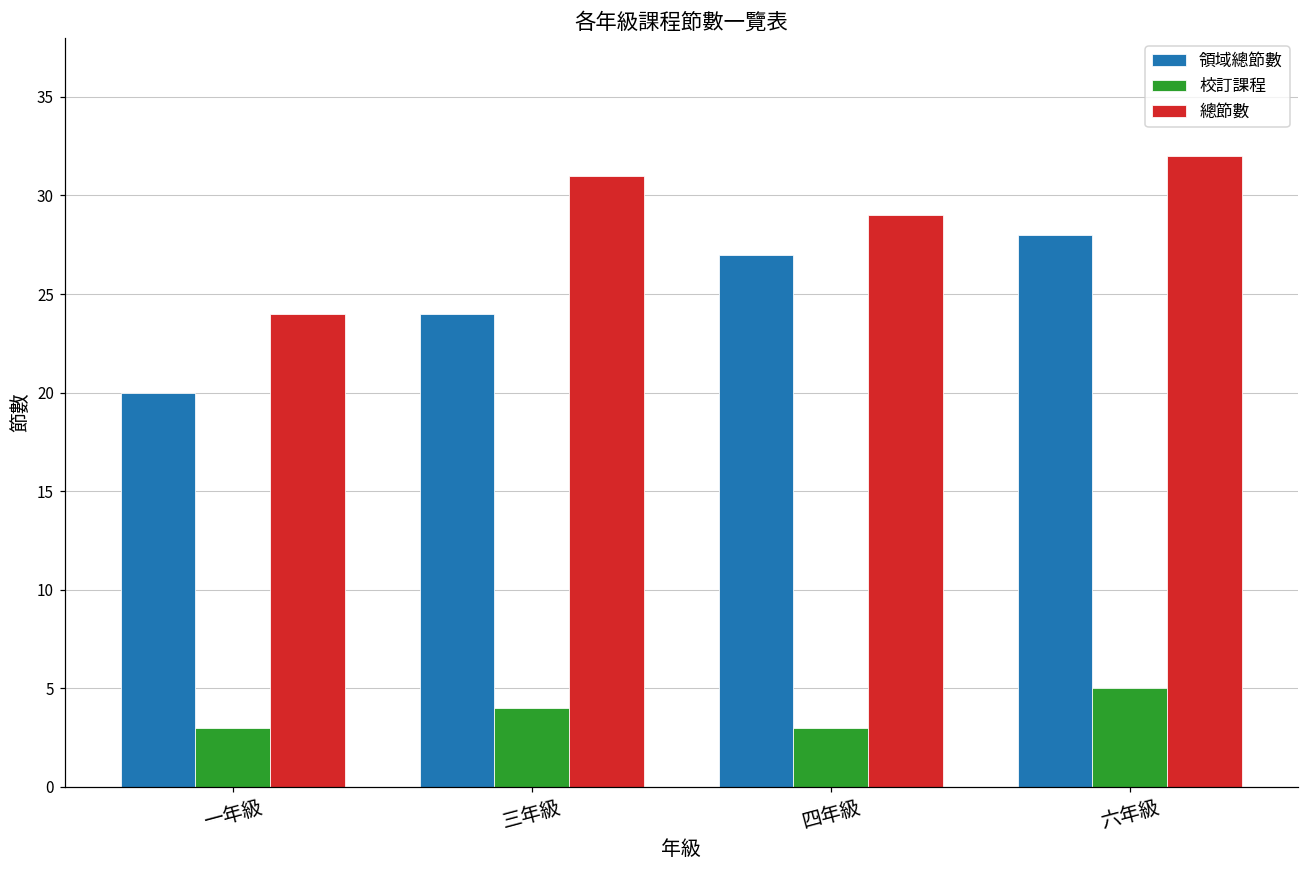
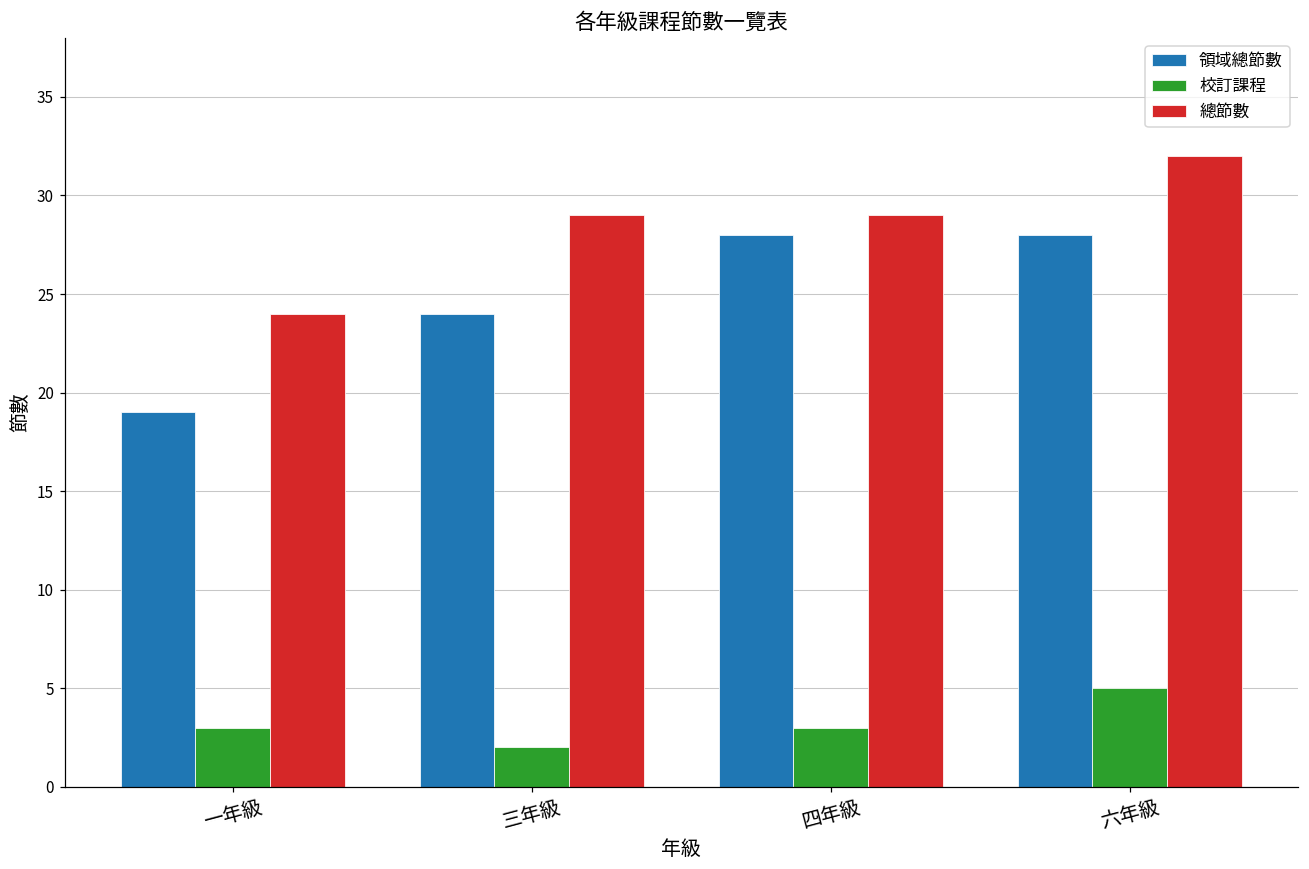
  {
    "領域總節數": {
-     "一年級": 20,
+     "一年級": 19,
      "三年級": 24,
-     "四年級": 27,
+     "四年級": 28,
      "六年級": 28
    },
    "校訂課程": {
      "一年級": 3,
-     "三年級": 4,
+     "三年級": 2,
      "四年級": 3,
      "六年級": 5
    },
    "總節數": {
      "一年級": 24,
-     "三年級": 31,
+     "三年級": 29,
      "四年級": 29,
      "六年級": 32
    }
  }
